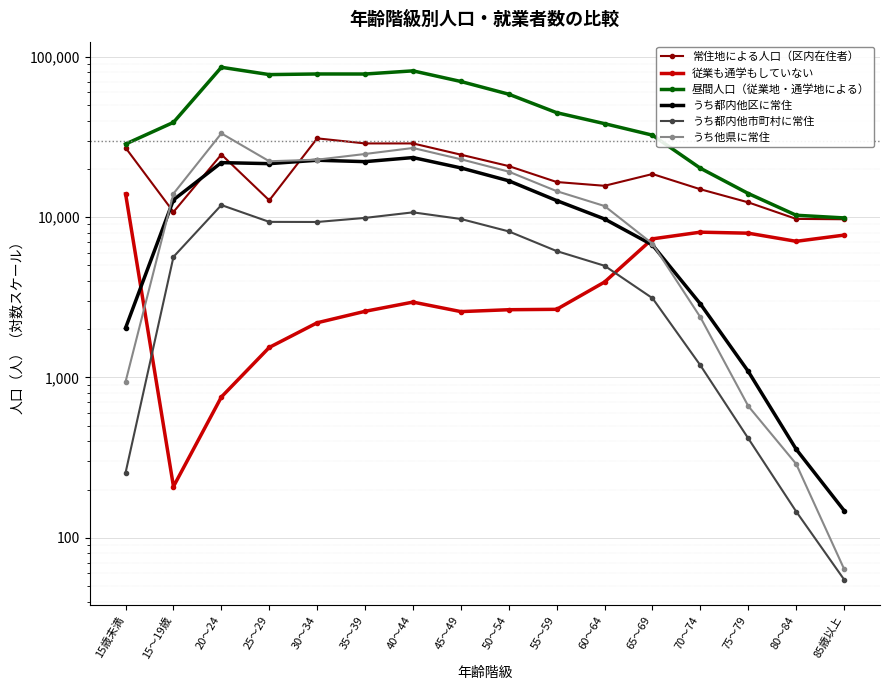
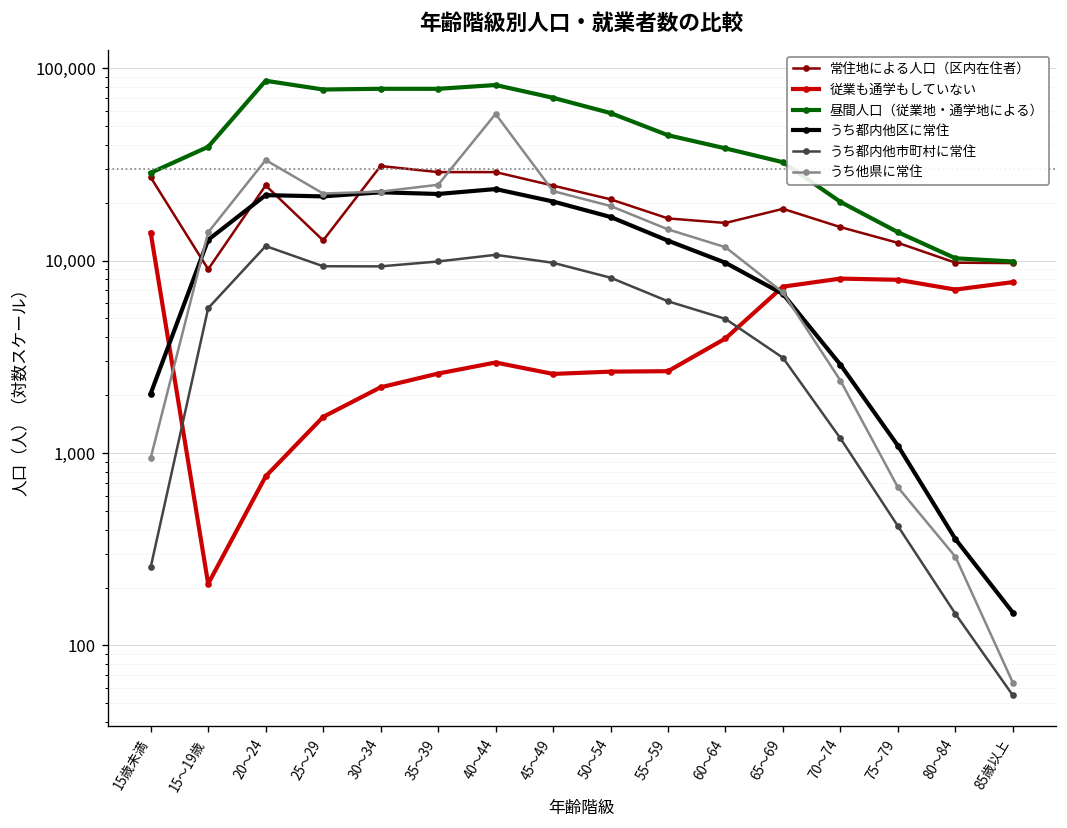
  {
    "常住地による人口（区内在住者）": {
      "15歳未満": "27,000",
-     "15～19歳": "11,000",
+     "15～19歳": "9,000",
      "20～24": "25,000",
      "25～29": "13,000",
      "30～34": "31,000",
      "35～39": "29,000",
      "40～44": "29,000",
      "45～49": "25,000",
      "50～54": "21,000",
      "55～59": "17,000",
      "60～64": "16,000",
      "65～69": "19,000",
      "70～74": "15,000",
      "75～79": "12,000",
      "80～84": "10,000"
    },
    "従業も通学もしていない": {
      "15歳未満": "14,000",
      "15～19歳": "210",
      "20～24": "800",
      "25～29": "1,500",
      "30～34": "2,200",
      "35～39": "2,600",
      "40～44": "3,000",
      "45～49": "2,600",
      "50～54": "2,600",
      "55～59": "2,700",
      "60～64": "3,900",
      "65～69": "7,000",
      "70～74": "8,000",
      "75～79": "8,000",
      "80～84": "7,000",
      "85歳以上": "8,000"
    },
    "昼間人口（従業地・通学地による）": {
      "15歳未満": "29,000",
      "15～19歳": "39,000",
      "20～24": "90,000",
      "25～29": "80,000",
      "30～34": "80,000",
      "35～39": "80,000",
      "40～44": "80,000",
      "45～49": "70,000",
      "50～54": "58,000",
      "55～59": "45,000",
      "60～64": "38,000",
      "65～69": "32,000",
      "70～74": "20,000",
      "75～79": "14,000",
      "80～84": "10,000"
    },
    "うち都内他区に常住": {
      "15歳未満": "2,000",
      "15～19歳": "13,000",
      "20～24": "22,000",
      "35～39": "22,000",
      "40～44": "24,000",
      "45～49": "20,000",
      "50～54": "17,000",
      "55～59": "13,000",
      "60～64": "10,000",
      "70～74": "2,900",
      "75～79": "1,100",
      "80～84": "360",
      "85歳以上": "150"
    },
    "うち都内他市町村に常住": {
      "15歳未満": "260",
      "15～19歳": "5,700",
      "20～24": "12,000",
      "25～29": "9,000",
      "30～34": "9,000",
      "35～39": "10,000",
      "40～44": "11,000",
      "45～49": "10,000",
      "50～54": "8,000",
      "55～59": "6,100",
      "60～64": "5,000",
      "65～69": "3,100",
      "70～74": "1,200",
      "75～79": "420",
      "80～84": "150",
      "85歳以上": "55"
    },
    "うち他県に常住": {
      "15歳未満": "900",
      "15～19歳": "14,000",
      "20～24": "33,000",
      "35～39": "25,000",
-     "40～44": "27,000",
+     "40～44": "58,000",
      "45～49": "23,000",
      "50～54": "19,000",
      "55～59": "15,000",
      "60～64": "12,000",
      "70～74": "2,400",
      "75～79": "660",
      "80～84": "290",
      "85歳以上": "64"
    }
  }
